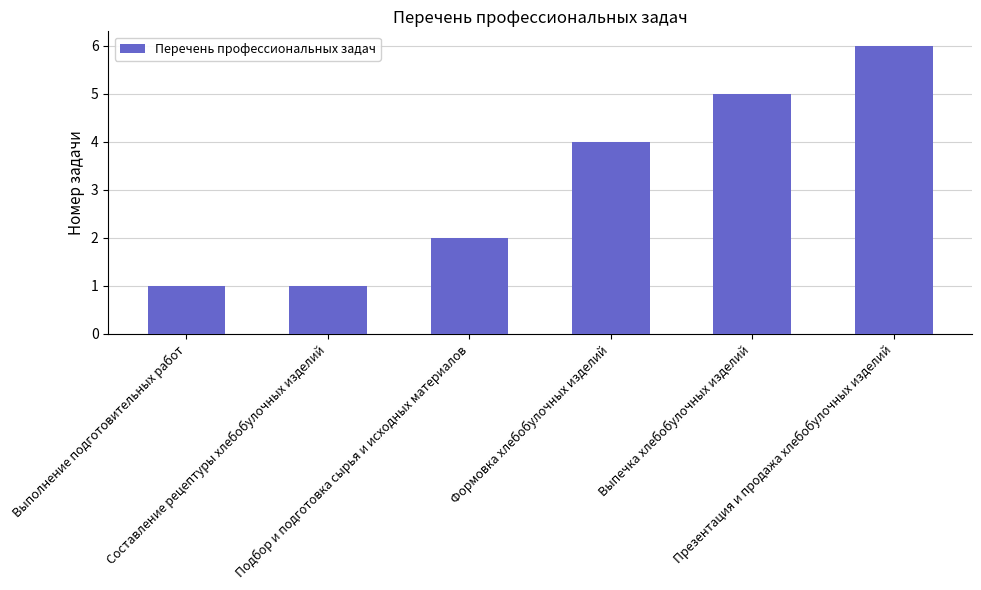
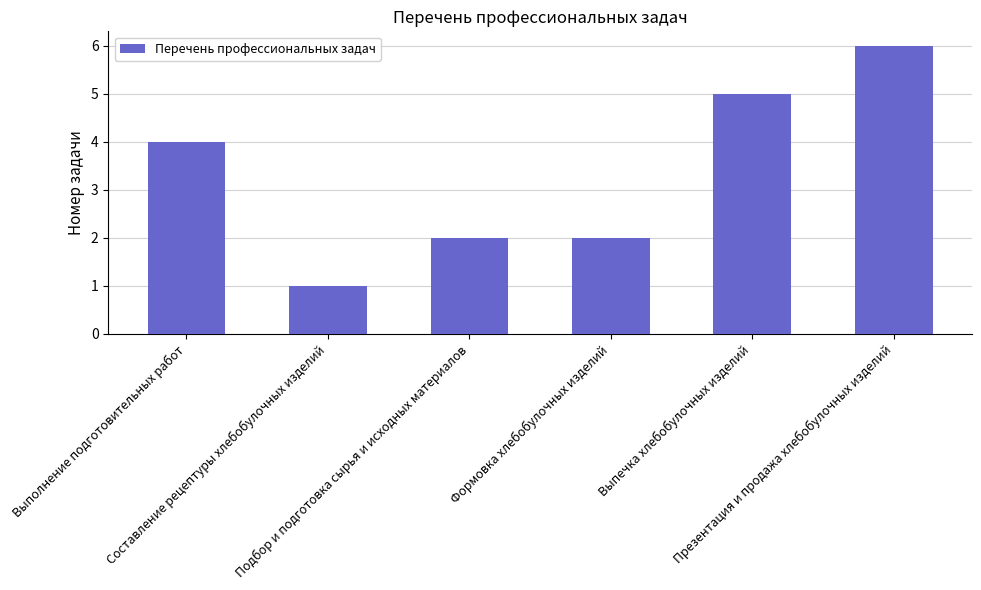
  {
-   "Выполнение подготовительных работ": 1,
+   "Выполнение подготовительных работ": 4,
    "Составление рецептуры хлебобулочных изделий": 1,
    "Подбор и подготовка сырья и исходных материалов": 2,
-   "Формовка хлебобулочных изделий": 4,
+   "Формовка хлебобулочных изделий": 2,
    "Выпечка хлебобулочных изделий": 5,
    "Презентация и продажа хлебобулочных изделий": 6
  }
